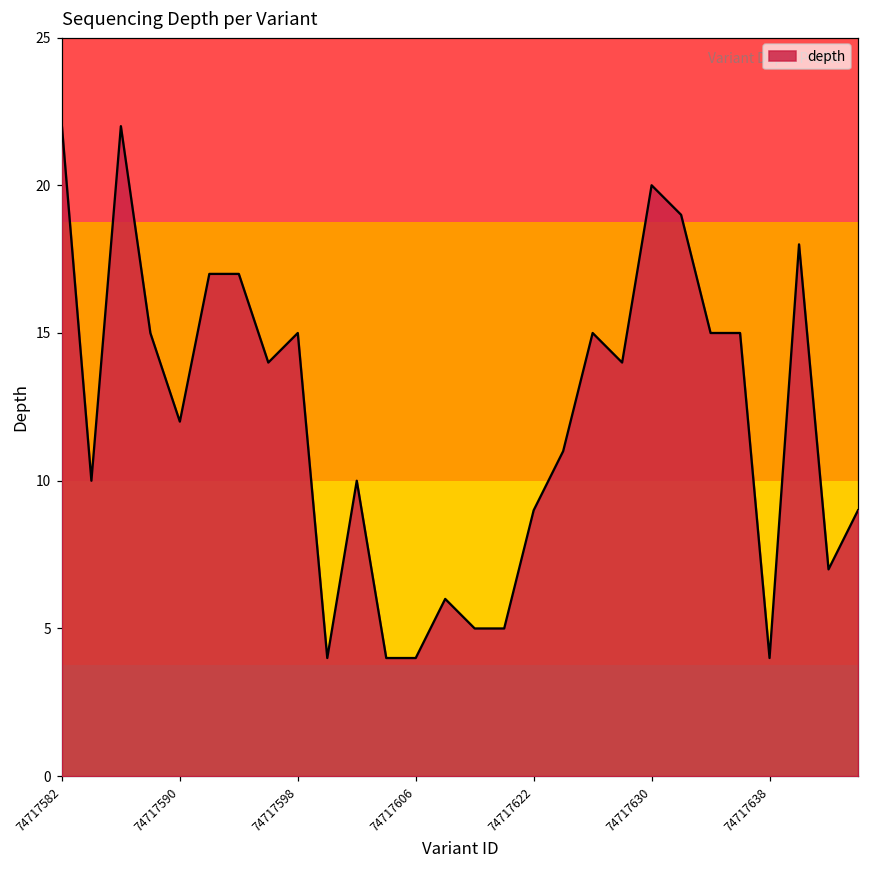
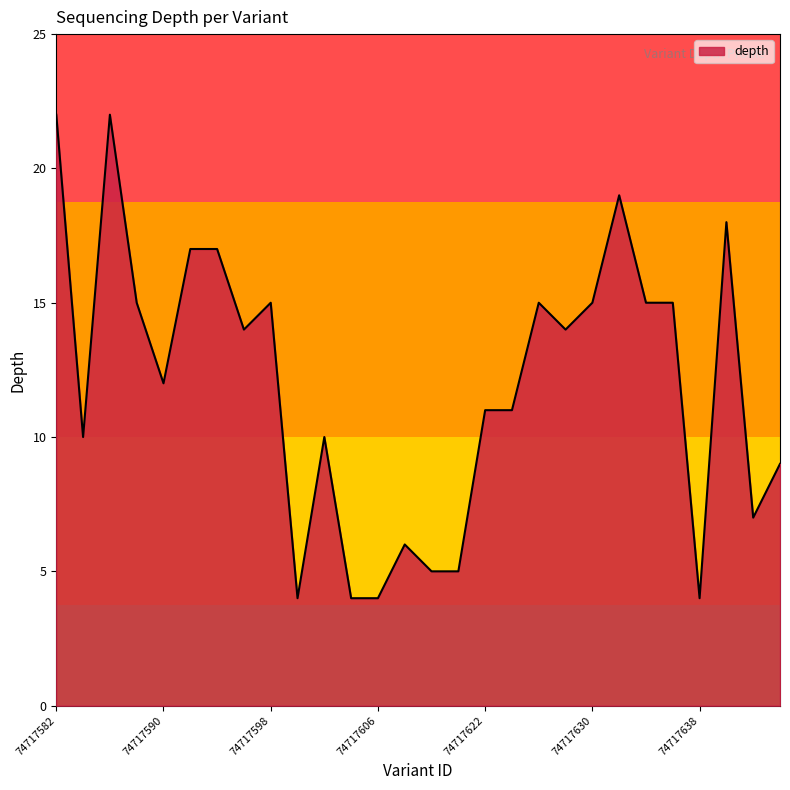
  {
    "74717582": 22,
    "74717590": 12,
    "74717598": 15,
    "74717606": 4,
-   "74717622": 9,
-   "74717630": 20,
+   "74717622": 11,
+   "74717630": 15,
    "74717638": 4
  }
